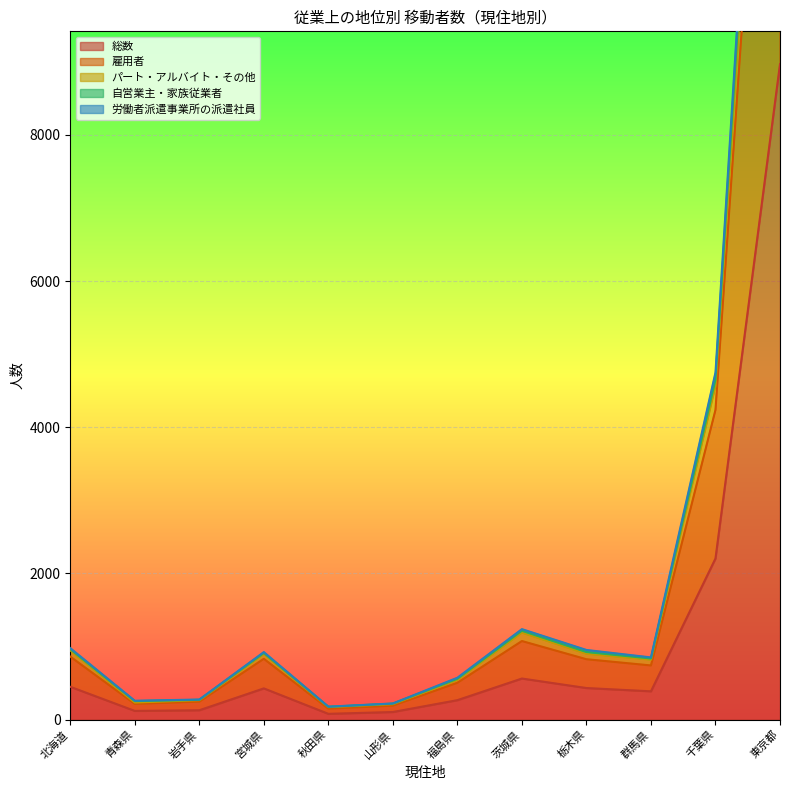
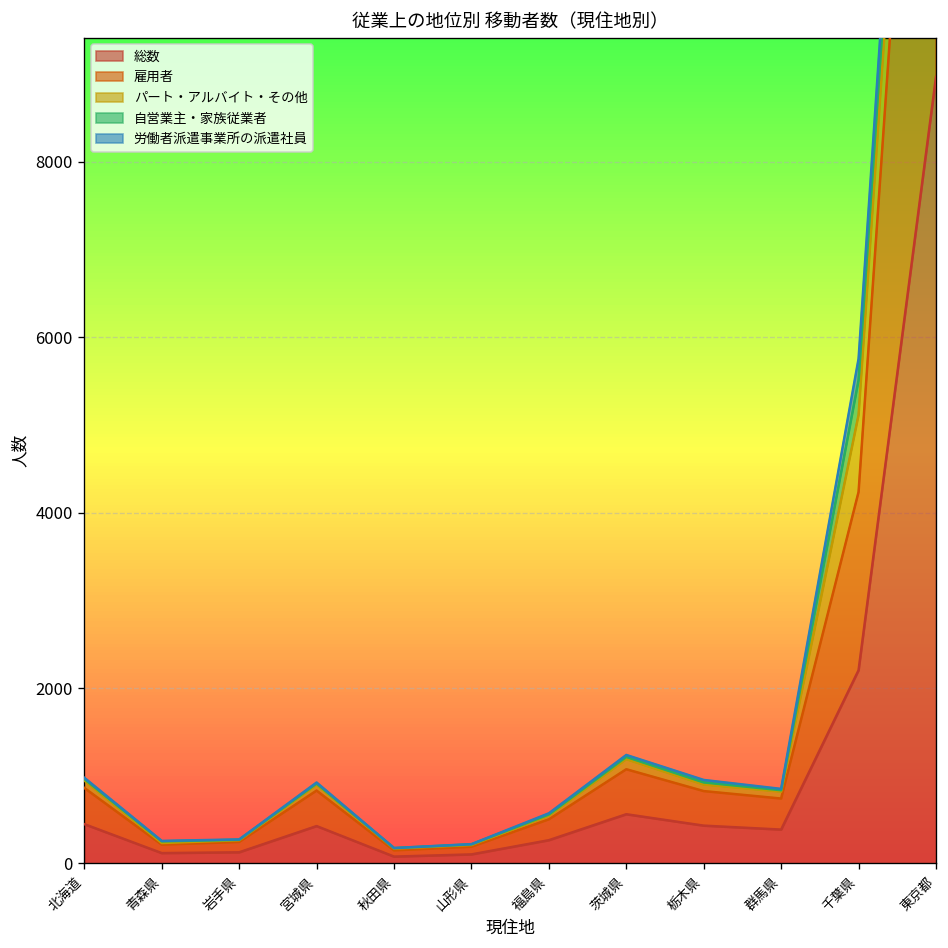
  {
    "パート・アルバイト・その他": {
-     "千葉県": 300
+     "千葉県": 900
    },
    "自営業主・家族従業者": {
-     "千葉県": 100
+     "千葉県": 400
    },
    "労働者派遣事業所の派遣社員": {
-     "千葉県": 100
+     "千葉県": 200
    }
  }
